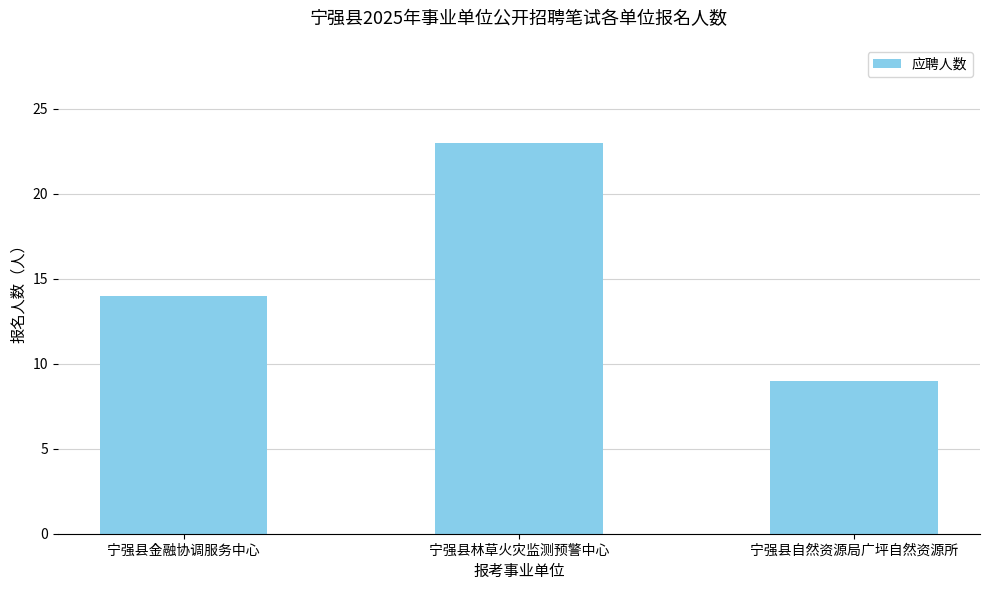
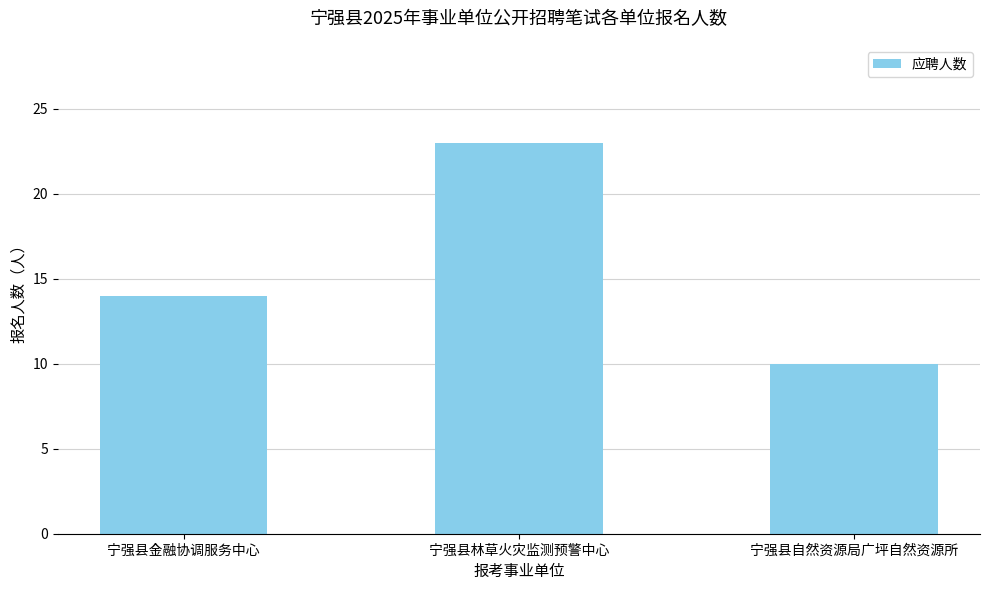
  {
    "宁强县金融协调服务中心": 14,
    "宁强县林草火灾监测预警中心": 23,
-   "宁强县自然资源局广坪自然资源所": 9
+   "宁强县自然资源局广坪自然资源所": 10
  }
